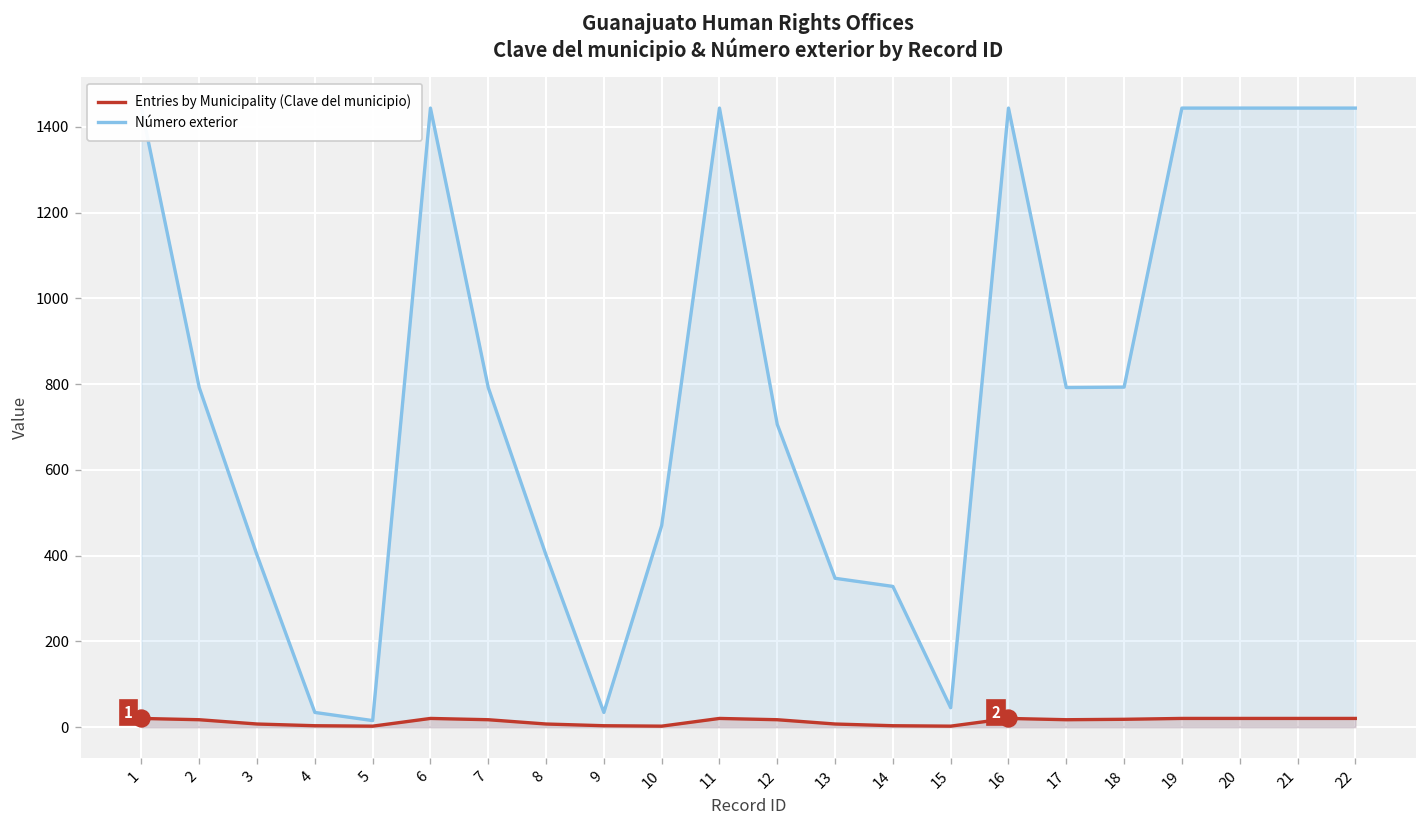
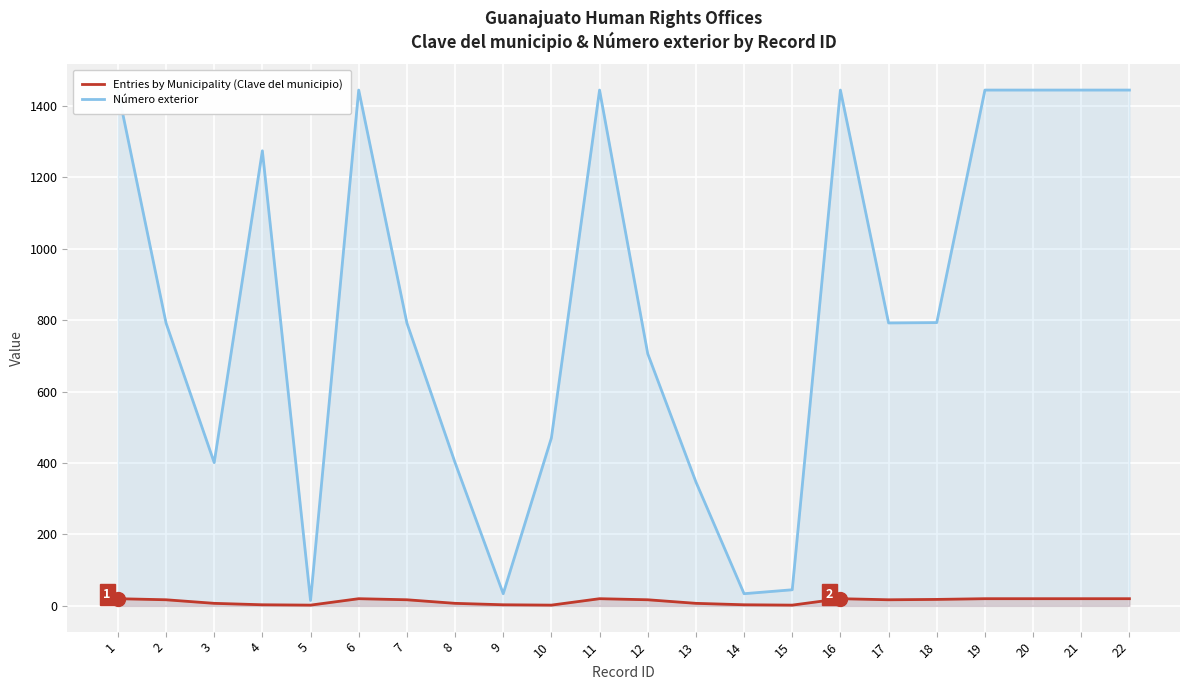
  {
    "Número exterior": {
      "2": 790,
      "3": 400,
-     "4": 30,
+     "4": 1270,
      "5": 20,
      "6": 1440,
      "7": 790,
      "8": 400,
      "9": 30,
      "10": 470,
      "11": 1440,
      "12": 710,
      "13": 350,
-     "14": 330,
+     "14": 30,
      "15": 50,
      "16": 1440,
      "17": 790,
      "18": 790,
      "19": 1440,
      "20": 1440,
      "21": 1440,
      "22": 1440
    }
  }
